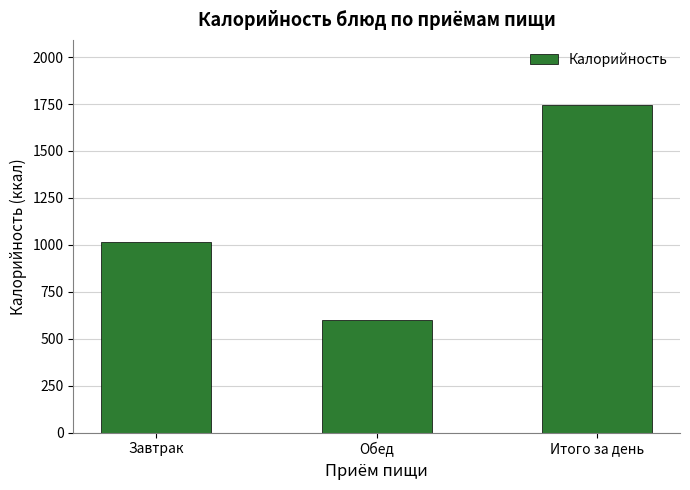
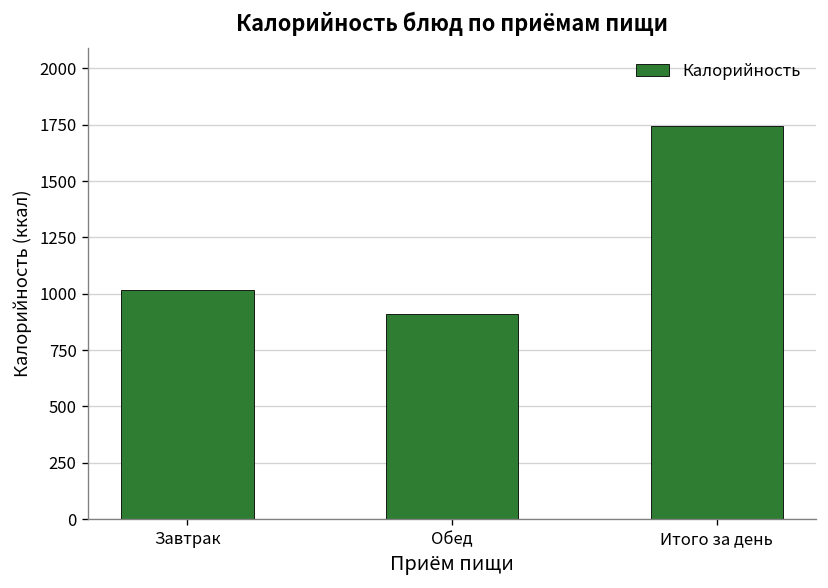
  {
    "Завтрак": 1020,
-   "Обед": 600,
+   "Обед": 910,
    "Итого за день": 1740
  }
